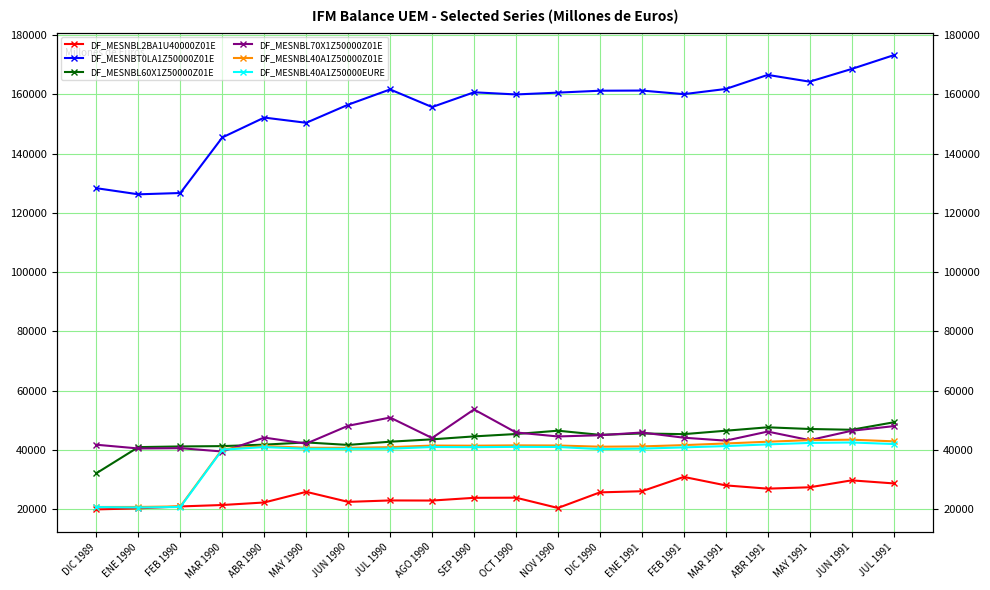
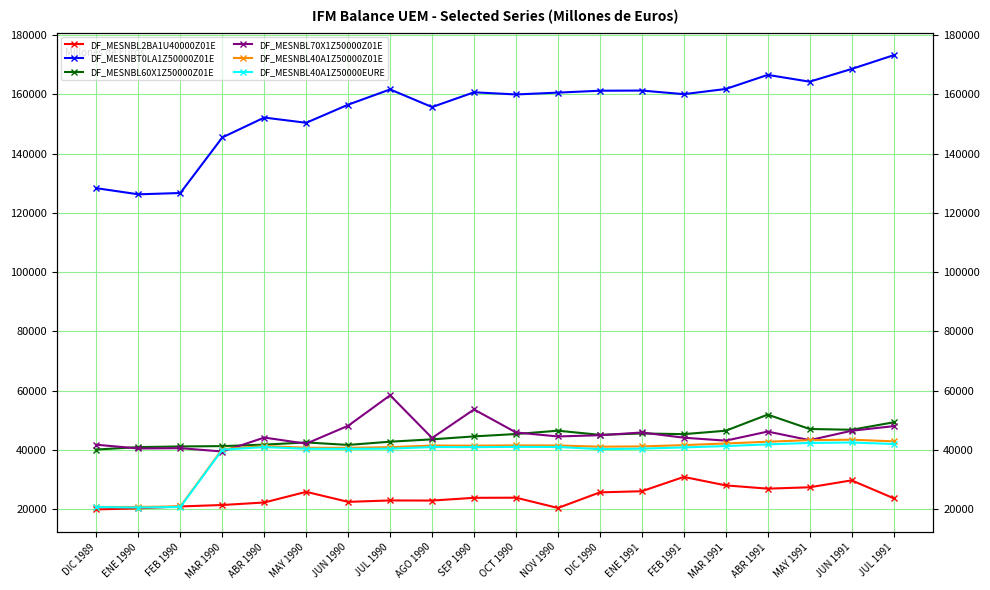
  {
    "DF_MESNBL2BA1U40000Z01E": {
      "MAR 1990": 21000,
      "ABR 1990": 22000,
      "MAY 1990": 26000,
      "JUN 1990": 23000,
      "JUL 1990": 23000,
      "AGO 1990": 23000,
      "SEP 1990": 24000,
      "OCT 1990": 24000,
      "NOV 1990": 20000,
      "DIC 1990": 26000,
      "ENE 1991": 26000,
      "FEB 1991": 31000,
      "MAR 1991": 28000,
      "ABR 1991": 27000,
      "MAY 1991": 27000,
      "JUN 1991": 30000,
-     "JUL 1991": 29000
+     "JUL 1991": 24000
    },
    "DF_MESNBT0LA1Z50000Z01E": {
      "DIC 1989": 128000,
      "ENE 1990": 126000,
      "FEB 1990": 127000,
      "MAR 1990": 145000,
      "ABR 1990": 152000,
      "MAY 1990": 150000,
      "JUN 1990": 157000,
      "JUL 1990": 162000,
      "AGO 1990": 156000,
      "SEP 1990": 161000,
      "OCT 1990": 160000,
      "NOV 1990": 161000,
      "DIC 1990": 161000,
      "ENE 1991": 161000,
      "FEB 1991": 160000,
      "MAR 1991": 162000,
      "ABR 1991": 167000,
      "MAY 1991": 164000,
      "JUN 1991": 169000,
      "JUL 1991": 173000
    },
    "DF_MESNBL60X1Z50000Z01E": {
-     "DIC 1989": 32000,
+     "DIC 1989": 40000,
      "MAR 1990": 41000,
      "JUN 1990": 42000,
      "JUL 1990": 43000,
      "SEP 1990": 45000,
      "NOV 1990": 47000,
      "FEB 1991": 45000,
      "MAR 1991": 47000,
-     "ABR 1991": 48000,
+     "ABR 1991": 52000,
      "MAY 1991": 47000,
      "JUL 1991": 49000
    },
    "DF_MESNBL70X1Z50000Z01E": {
      "DIC 1989": 42000,
      "ABR 1990": 44000,
      "JUN 1990": 48000,
-     "JUL 1990": 51000,
+     "JUL 1990": 58000,
      "SEP 1990": 54000,
      "NOV 1990": 45000,
      "FEB 1991": 44000,
      "MAR 1991": 43000,
      "ABR 1991": 46000,
      "JUL 1991": 48000
    },
    "DF_MESNBL40A1Z50000Z01E": {
      "MAR 1991": 42000,
      "ABR 1991": 43000,
      "JUN 1991": 43000,
      "JUL 1991": 43000
    },
    "DF_MESNBL40A1Z50000EURE": {
      "MAR 1991": 41000,
      "ABR 1991": 42000,
      "MAY 1991": 42000,
      "JUN 1991": 43000,
      "JUL 1991": 42000
    }
  }
